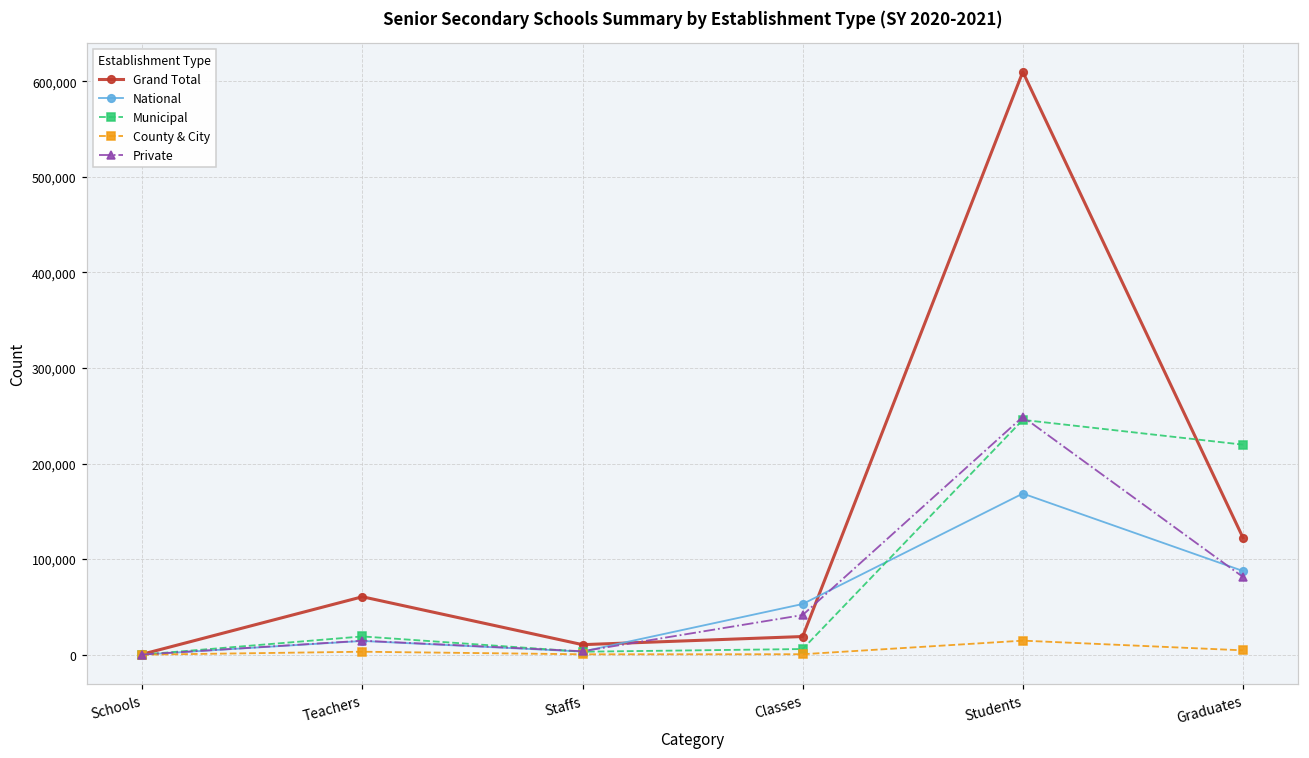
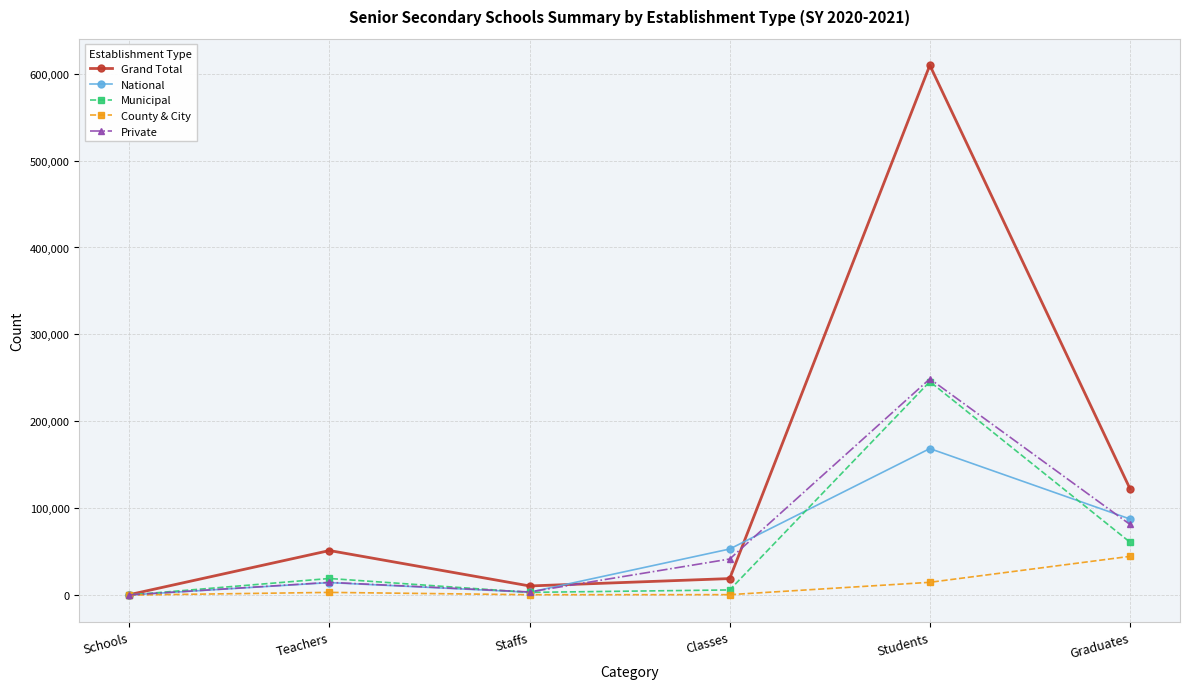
  {
    "Grand Total": {
-     "Teachers": "60,000",
+     "Teachers": "50,000",
      "Staffs": "10,000",
      "Classes": "20,000",
      "Students": "610,000",
      "Graduates": "120,000"
    },
    "National": {
      "Classes": "50,000",
      "Students": "170,000",
      "Graduates": "90,000"
    },
    "Municipal": {
      "Teachers": "20,000",
      "Classes": "10,000",
      "Students": "250,000",
-     "Graduates": "220,000"
+     "Graduates": "60,000"
    },
    "County & City": {
      "Teachers": "0",
      "Classes": "0",
      "Students": "10,000",
-     "Graduates": "0"
+     "Graduates": "40,000"
    },
    "Private": {
      "Classes": "40,000",
      "Students": "250,000",
      "Graduates": "80,000"
    }
  }
